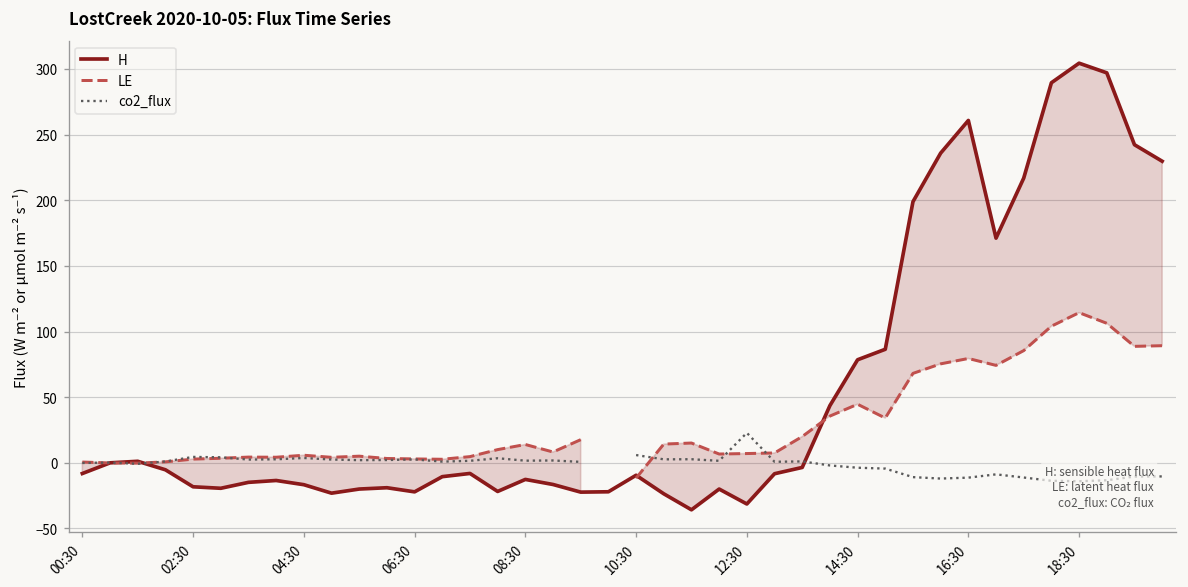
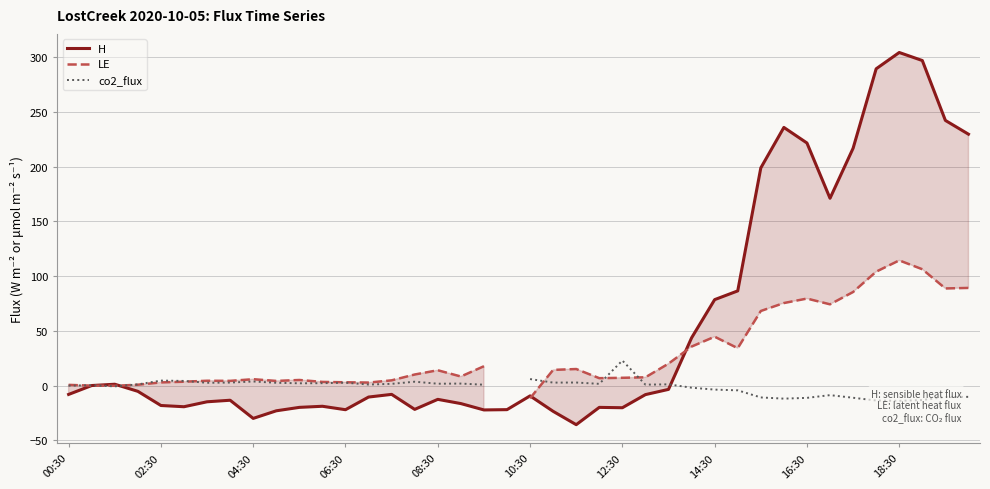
  {
    "H": {
      "00:30": -8,
      "02:30": -18,
-     "04:30": -17,
+     "04:30": -30,
      "06:30": -22,
      "08:30": -13,
-     "12:30": -31,
+     "12:30": -20,
      "14:30": 78,
-     "16:30": 261,
+     "16:30": 222,
      "18:30": 304
    },
    "LE": {
      "08:30": 14,
      "12:30": 7,
      "14:30": 45,
      "16:30": 79,
      "18:30": 114
    },
    "co2_flux": {
      "08:30": 2,
      "10:30": 6,
      "12:30": 23,
      "14:30": -4,
      "16:30": -11
    }
  }
